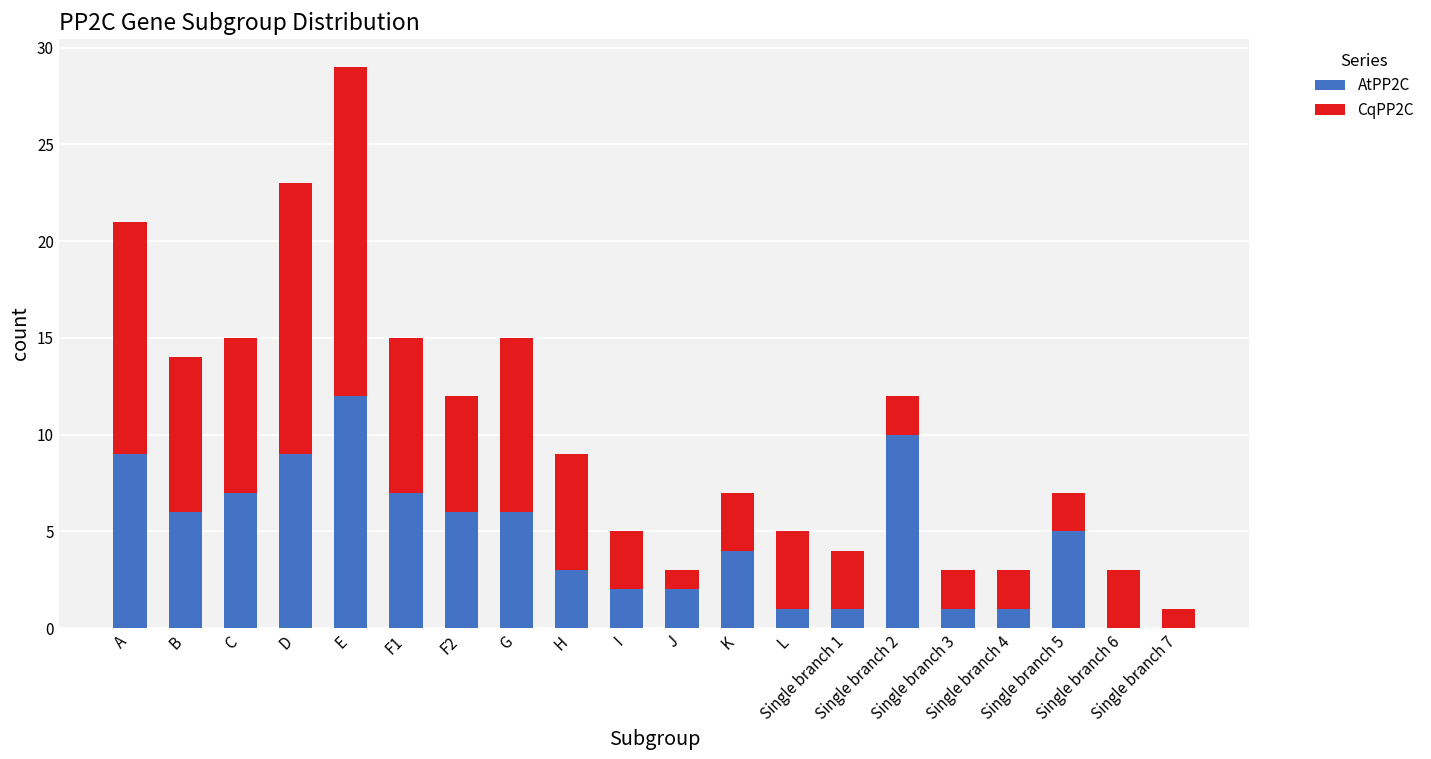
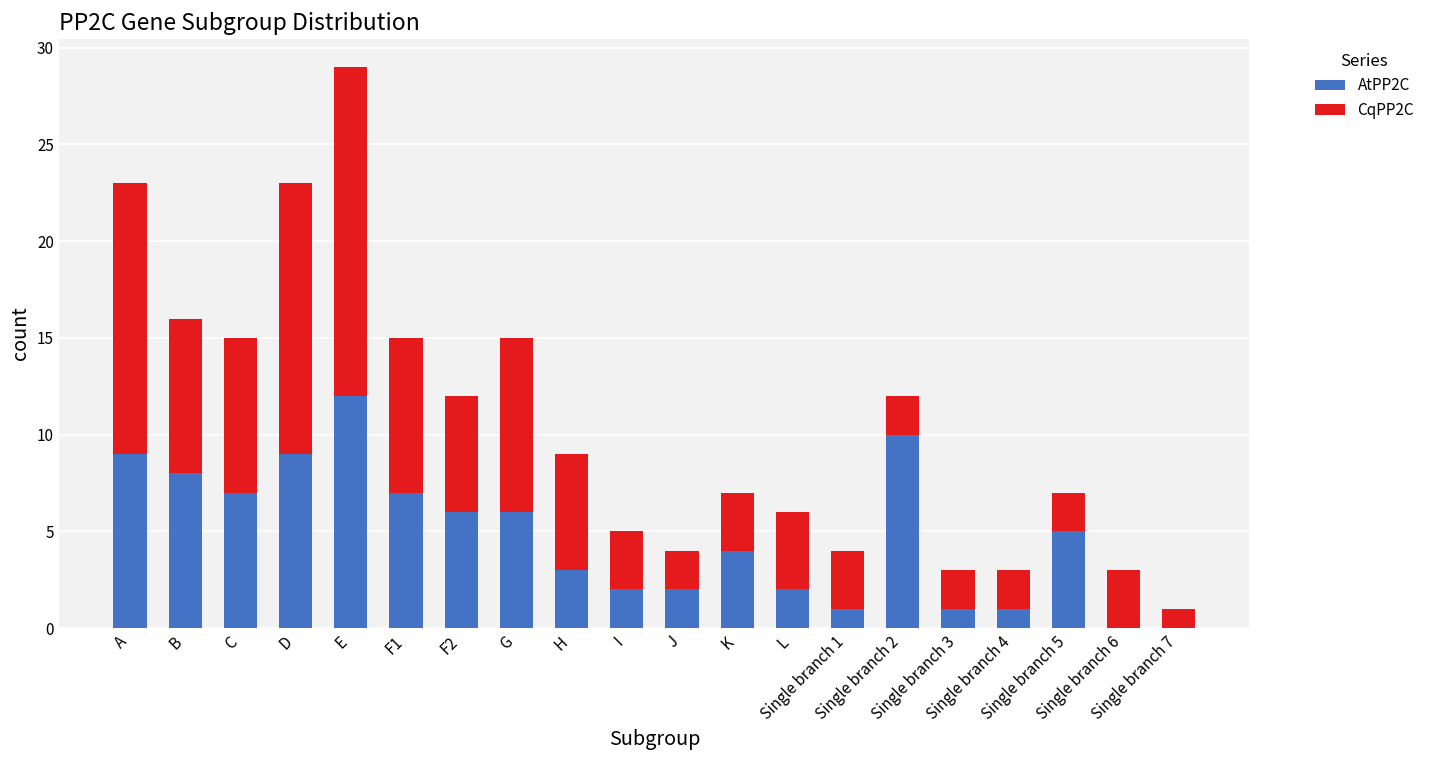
  {
    "AtPP2C": {
      "A": 9,
-     "B": 6,
+     "B": 8,
      "C": 7,
      "D": 9,
      "E": 12,
      "F1": 7,
      "F2": 6,
      "G": 6,
      "H": 3,
      "I": 2,
      "J": 2,
      "K": 4,
-     "L": 1,
+     "L": 2,
      "Single branch 1": 1,
      "Single branch 2": 10,
      "Single branch 3": 1,
      "Single branch 4": 1,
      "Single branch 5": 5,
      "Single branch 6": 0,
      "Single branch 7": 0
    },
    "CqPP2C": {
-     "A": 12,
+     "A": 14,
      "B": 8,
      "C": 8,
      "D": 14,
      "E": 17,
      "F1": 8,
      "F2": 6,
      "G": 9,
      "H": 6,
      "I": 3,
-     "J": 1,
+     "J": 2,
      "K": 3,
      "L": 4,
      "Single branch 1": 3,
      "Single branch 2": 2,
      "Single branch 3": 2,
      "Single branch 4": 2,
      "Single branch 5": 2,
      "Single branch 6": 3,
      "Single branch 7": 1
    }
  }
